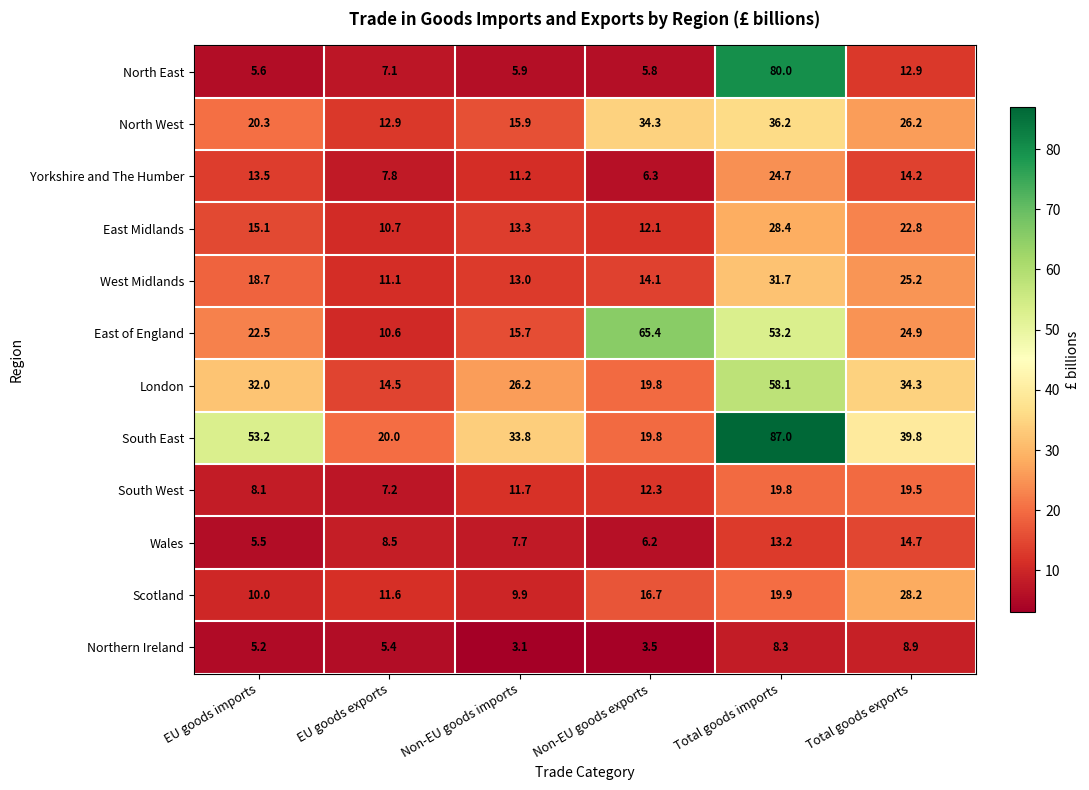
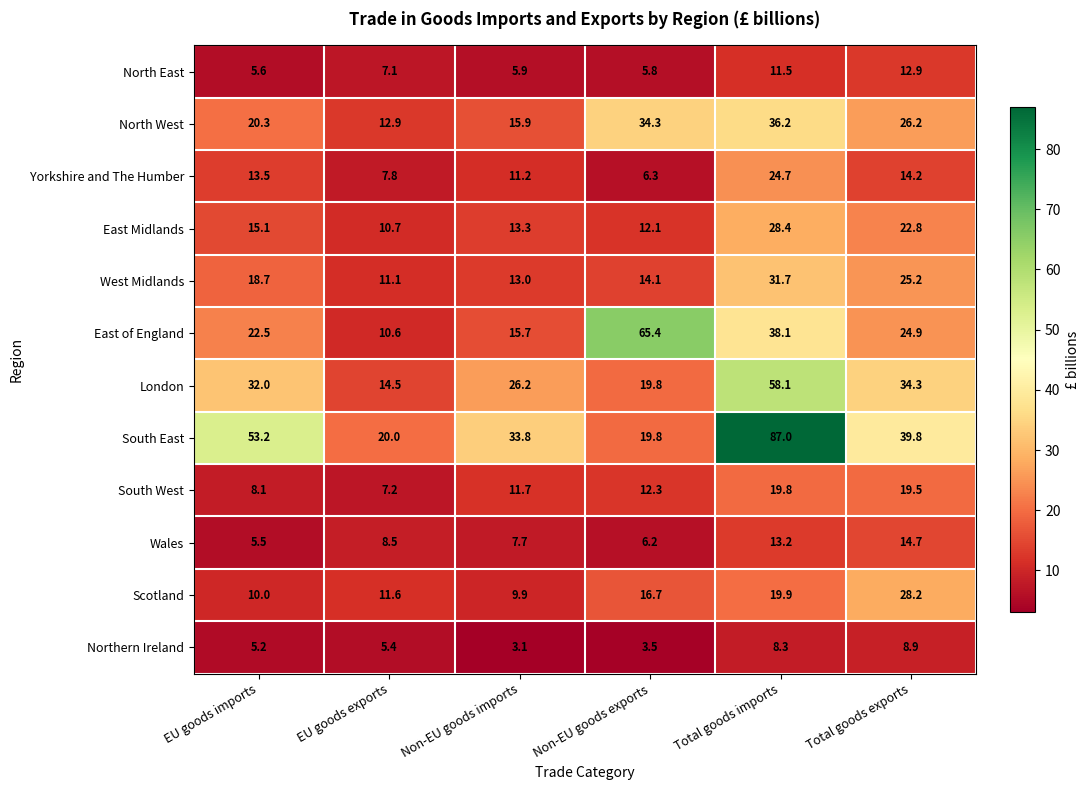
  {
    "North East": {
      "EU goods imports": 5.6,
      "EU goods exports": 7.1,
      "Non-EU goods imports": 5.9,
      "Non-EU goods exports": 5.8,
-     "Total goods imports": 80.0,
+     "Total goods imports": 11.5,
      "Total goods exports": 12.9
    },
    "North West": {
      "EU goods imports": 20.3,
      "EU goods exports": 12.9,
      "Non-EU goods imports": 15.9,
      "Non-EU goods exports": 34.3,
      "Total goods imports": 36.2,
      "Total goods exports": 26.2
    },
    "Yorkshire and The Humber": {
      "EU goods imports": 13.5,
      "EU goods exports": 7.8,
      "Non-EU goods imports": 11.2,
      "Non-EU goods exports": 6.3,
      "Total goods imports": 24.7,
      "Total goods exports": 14.2
    },
    "East Midlands": {
      "EU goods imports": 15.1,
      "EU goods exports": 10.7,
      "Non-EU goods imports": 13.3,
      "Non-EU goods exports": 12.1,
      "Total goods imports": 28.4,
      "Total goods exports": 22.8
    },
    "West Midlands": {
      "EU goods imports": 18.7,
      "EU goods exports": 11.1,
      "Non-EU goods imports": 13.0,
      "Non-EU goods exports": 14.1,
      "Total goods imports": 31.7,
      "Total goods exports": 25.2
    },
    "East of England": {
      "EU goods imports": 22.5,
      "EU goods exports": 10.6,
      "Non-EU goods imports": 15.7,
      "Non-EU goods exports": 65.4,
-     "Total goods imports": 53.2,
+     "Total goods imports": 38.1,
      "Total goods exports": 24.9
    },
    "London": {
      "EU goods imports": 32.0,
      "EU goods exports": 14.5,
      "Non-EU goods imports": 26.2,
      "Non-EU goods exports": 19.8,
      "Total goods imports": 58.1,
      "Total goods exports": 34.3
    },
    "South East": {
      "EU goods imports": 53.2,
      "EU goods exports": 20.0,
      "Non-EU goods imports": 33.8,
      "Non-EU goods exports": 19.8,
      "Total goods imports": 87.0,
      "Total goods exports": 39.8
    },
    "South West": {
      "EU goods imports": 8.1,
      "EU goods exports": 7.2,
      "Non-EU goods imports": 11.7,
      "Non-EU goods exports": 12.3,
      "Total goods imports": 19.8,
      "Total goods exports": 19.5
    },
    "Wales": {
      "EU goods imports": 5.5,
      "EU goods exports": 8.5,
      "Non-EU goods imports": 7.7,
      "Non-EU goods exports": 6.2,
      "Total goods imports": 13.2,
      "Total goods exports": 14.7
    },
    "Scotland": {
      "EU goods imports": 10.0,
      "EU goods exports": 11.6,
      "Non-EU goods imports": 9.9,
      "Non-EU goods exports": 16.7,
      "Total goods imports": 19.9,
      "Total goods exports": 28.2
    },
    "Northern Ireland": {
      "EU goods imports": 5.2,
      "EU goods exports": 5.4,
      "Non-EU goods imports": 3.1,
      "Non-EU goods exports": 3.5,
      "Total goods imports": 8.3,
      "Total goods exports": 8.9
    }
  }
